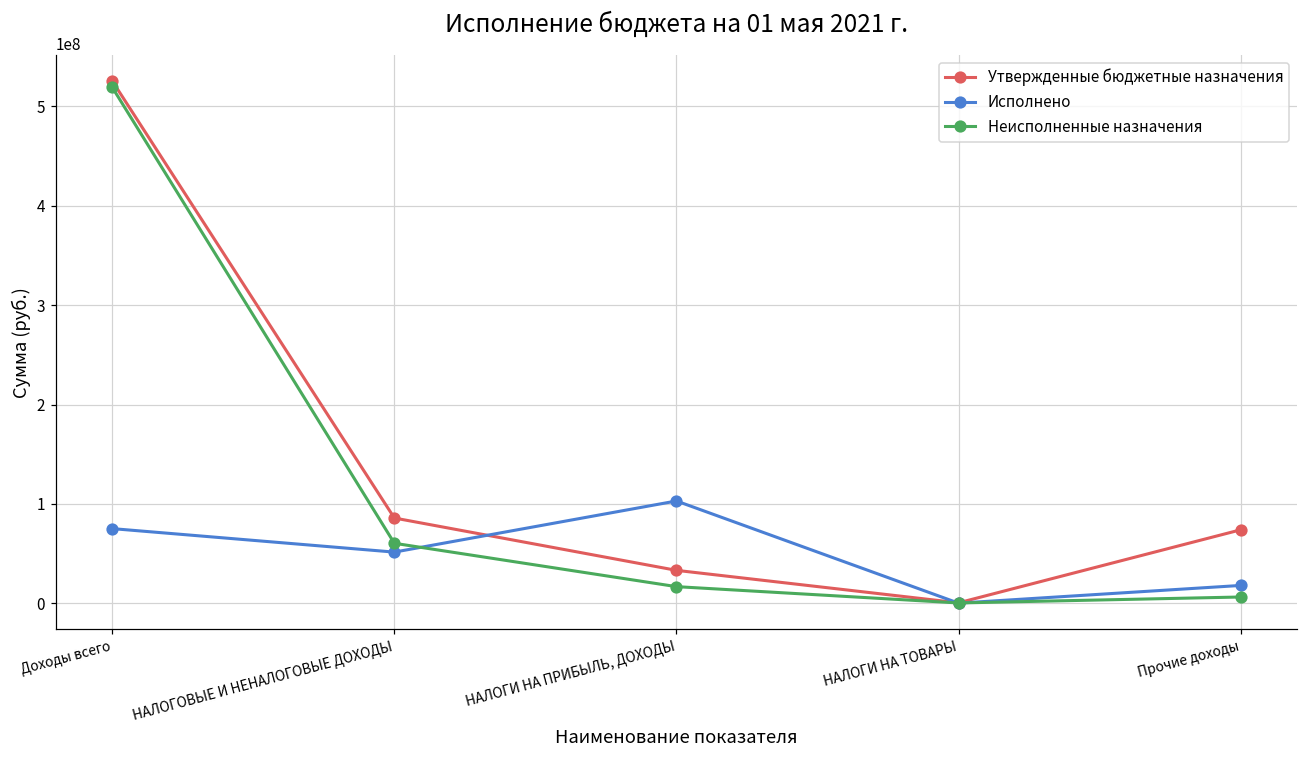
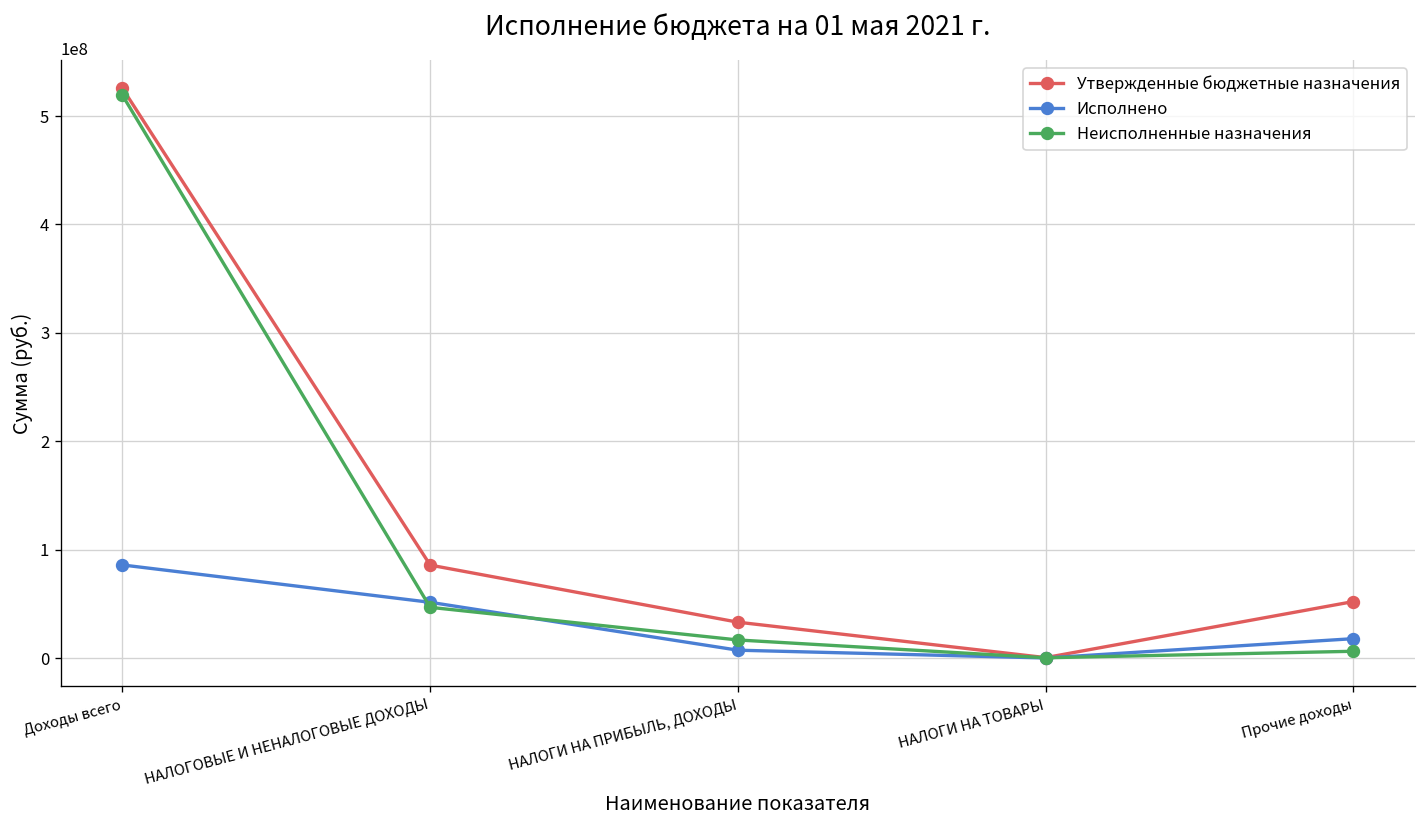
  {
    "Утвержденные бюджетные назначения": {
      "Доходы всего": 530000000,
      "НАЛОГОВЫЕ И НЕНАЛОГОВЫЕ ДОХОДЫ": 90000000,
      "НАЛОГИ НА ПРИБЫЛЬ, ДОХОДЫ": 30000000,
-     "Прочие доходы": 70000000
+     "Прочие доходы": 50000000
    },
    "Исполнено": {
-     "Доходы всего": 80000000,
+     "Доходы всего": 90000000,
      "НАЛОГОВЫЕ И НЕНАЛОГОВЫЕ ДОХОДЫ": 50000000,
-     "НАЛОГИ НА ПРИБЫЛЬ, ДОХОДЫ": 100000000,
+     "НАЛОГИ НА ПРИБЫЛЬ, ДОХОДЫ": 10000000,
      "Прочие доходы": 20000000
    },
    "Неисполненные назначения": {
      "Доходы всего": 520000000,
-     "НАЛОГОВЫЕ И НЕНАЛОГОВЫЕ ДОХОДЫ": 60000000,
+     "НАЛОГОВЫЕ И НЕНАЛОГОВЫЕ ДОХОДЫ": 50000000,
      "НАЛОГИ НА ПРИБЫЛЬ, ДОХОДЫ": 20000000,
      "Прочие доходы": 10000000
    }
  }
